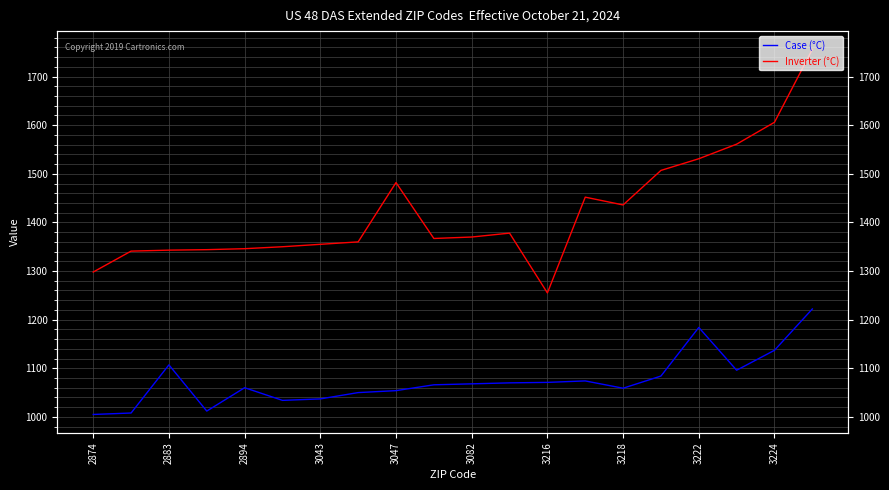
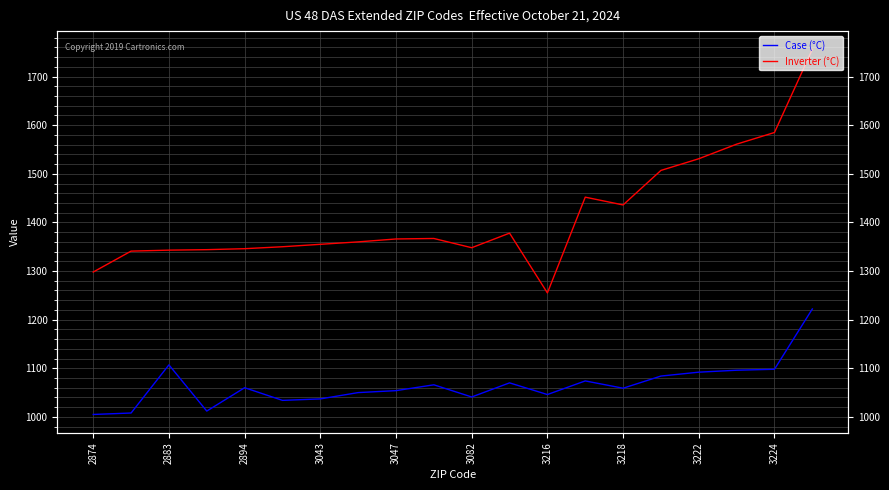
  {
    "Case (°C)": {
      "2874": 1010,
      "2883": 1110,
      "2894": 1060,
      "3043": 1040,
      "3047": 1050,
-     "3082": 1070,
-     "3216": 1070,
+     "3082": 1040,
+     "3216": 1050,
      "3218": 1060,
-     "3222": 1180,
-     "3224": 1140
+     "3222": 1090,
+     "3224": 1100
    },
    "Inverter (°C)": {
      "2874": 1300,
      "2883": 1340,
      "2894": 1350,
      "3043": 1360,
-     "3047": 1480,
-     "3082": 1370,
+     "3047": 1370,
+     "3082": 1350,
      "3216": 1260,
      "3218": 1440,
      "3222": 1530,
-     "3224": 1610
+     "3224": 1590
    }
  }
